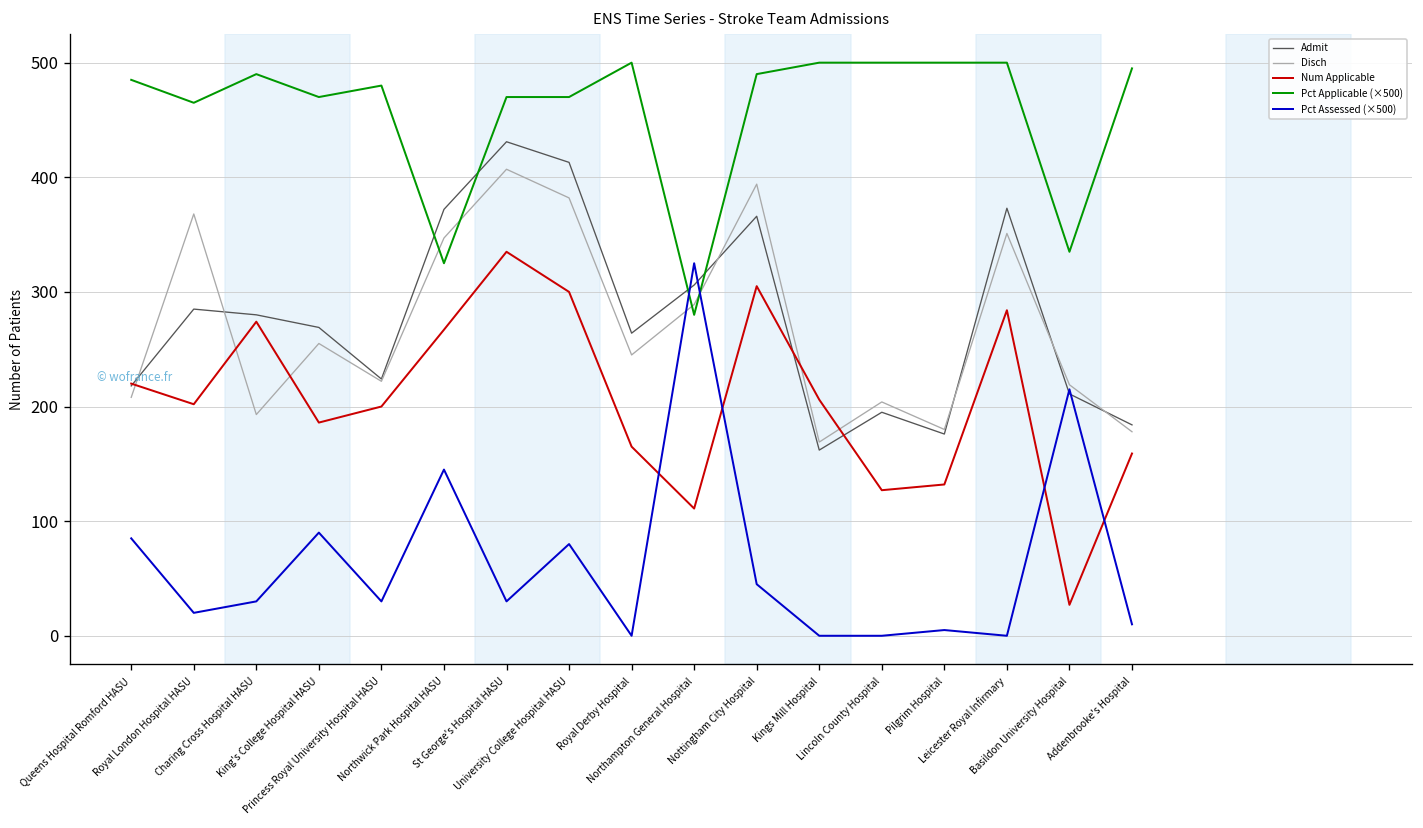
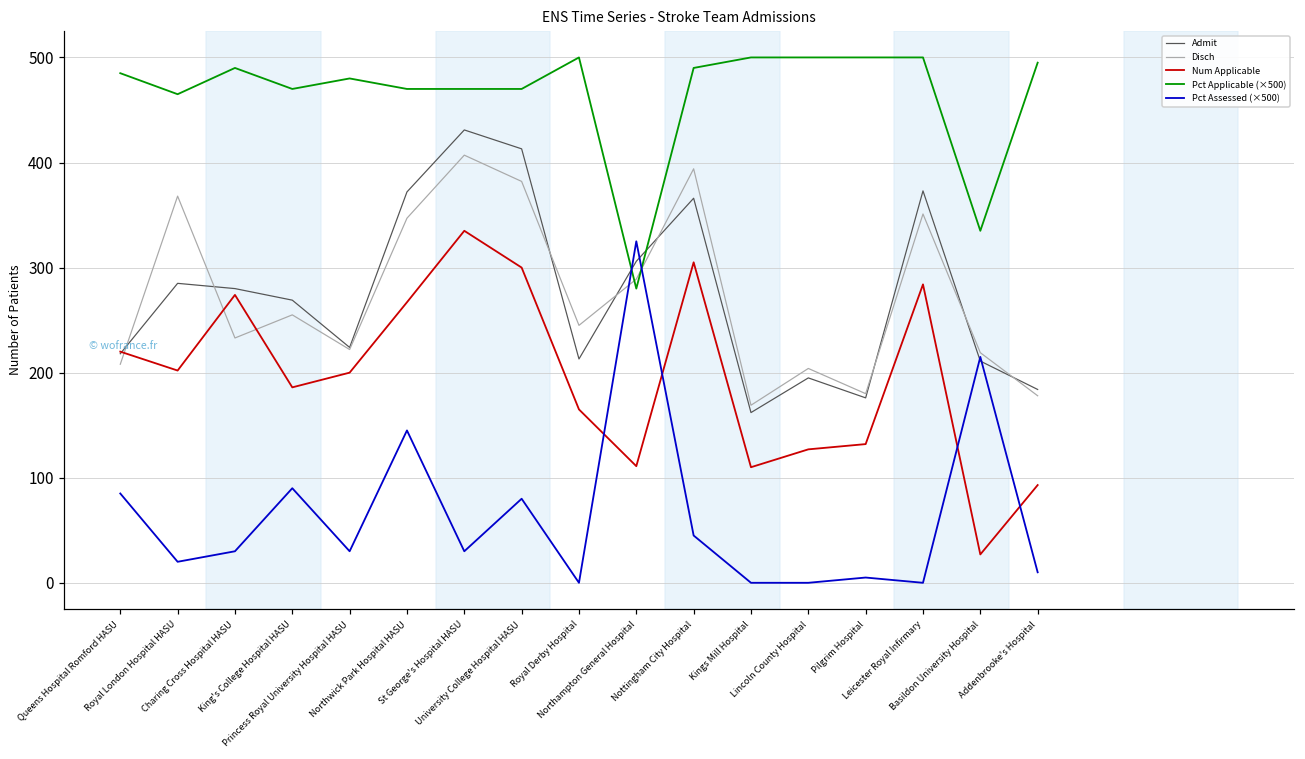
  {
    "Admit": {
      "Royal London Hospital HASU": 290,
      "Charing Cross Hospital HASU": 280,
      "King's College Hospital HASU": 270,
      "Northwick Park Hospital HASU": 370,
      "St George's Hospital HASU": 430,
      "University College Hospital HASU": 410,
-     "Royal Derby Hospital": 260,
+     "Royal Derby Hospital": 210,
      "Northampton General Hospital": 310,
      "Nottingham City Hospital": 370,
      "Kings Mill Hospital": 160,
      "Lincoln County Hospital": 200,
      "Pilgrim Hospital": 180,
      "Leicester Royal Infirmary": 370,
      "Basildon University Hospital": 210,
      "Addenbrooke's Hospital": 180
    },
    "Disch": {
      "Queens Hospital Romford HASU": 210,
      "Royal London Hospital HASU": 370,
-     "Charing Cross Hospital HASU": 190,
+     "Charing Cross Hospital HASU": 230,
      "King's College Hospital HASU": 260,
      "Northwick Park Hospital HASU": 350,
      "St George's Hospital HASU": 410,
      "University College Hospital HASU": 380,
      "Royal Derby Hospital": 250,
      "Northampton General Hospital": 290,
      "Nottingham City Hospital": 390,
      "Kings Mill Hospital": 170,
      "Lincoln County Hospital": 200,
      "Pilgrim Hospital": 180,
      "Leicester Royal Infirmary": 350,
      "Basildon University Hospital": 220,
      "Addenbrooke's Hospital": 180
    },
    "Num Applicable": {
      "Royal London Hospital HASU": 200,
      "Charing Cross Hospital HASU": 270,
      "King's College Hospital HASU": 190,
      "Princess Royal University Hospital HASU": 200,
      "Northwick Park Hospital HASU": 270,
      "St George's Hospital HASU": 340,
      "University College Hospital HASU": 300,
      "Royal Derby Hospital": 170,
      "Northampton General Hospital": 110,
      "Nottingham City Hospital": 310,
-     "Kings Mill Hospital": 210,
+     "Kings Mill Hospital": 110,
      "Lincoln County Hospital": 130,
      "Pilgrim Hospital": 130,
      "Leicester Royal Infirmary": 280,
      "Basildon University Hospital": 30,
-     "Addenbrooke's Hospital": 160
+     "Addenbrooke's Hospital": 90
    },
    "Pct Applicable (×500)": {
      "Queens Hospital Romford HASU": 490,
      "Royal London Hospital HASU": 470,
      "Charing Cross Hospital HASU": 490,
      "King's College Hospital HASU": 470,
      "Princess Royal University Hospital HASU": 480,
-     "Northwick Park Hospital HASU": 330,
+     "Northwick Park Hospital HASU": 470,
      "St George's Hospital HASU": 470,
      "University College Hospital HASU": 470,
      "Royal Derby Hospital": 500,
      "Northampton General Hospital": 280,
      "Nottingham City Hospital": 490,
      "Kings Mill Hospital": 500,
      "Lincoln County Hospital": 500,
      "Pilgrim Hospital": 500,
      "Leicester Royal Infirmary": 500,
      "Basildon University Hospital": 340,
      "Addenbrooke's Hospital": 500
    },
    "Pct Assessed (×500)": {
      "Queens Hospital Romford HASU": 90,
      "Royal London Hospital HASU": 20,
      "Charing Cross Hospital HASU": 30,
      "King's College Hospital HASU": 90,
      "Princess Royal University Hospital HASU": 30,
      "Northwick Park Hospital HASU": 150,
      "St George's Hospital HASU": 30,
      "University College Hospital HASU": 80,
      "Royal Derby Hospital": 0,
      "Northampton General Hospital": 330,
      "Nottingham City Hospital": 50,
      "Kings Mill Hospital": 0,
      "Lincoln County Hospital": 0,
      "Pilgrim Hospital": 10,
      "Leicester Royal Infirmary": 0,
      "Basildon University Hospital": 220,
      "Addenbrooke's Hospital": 10
    }
  }
